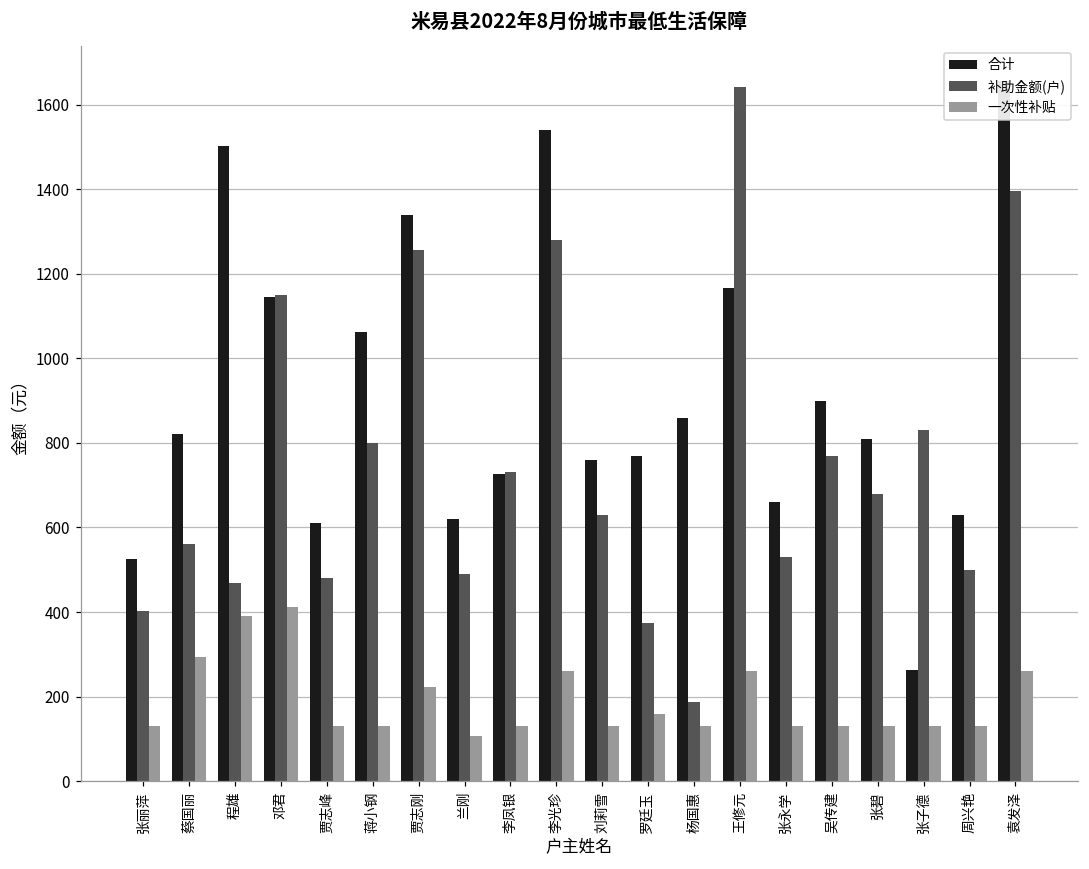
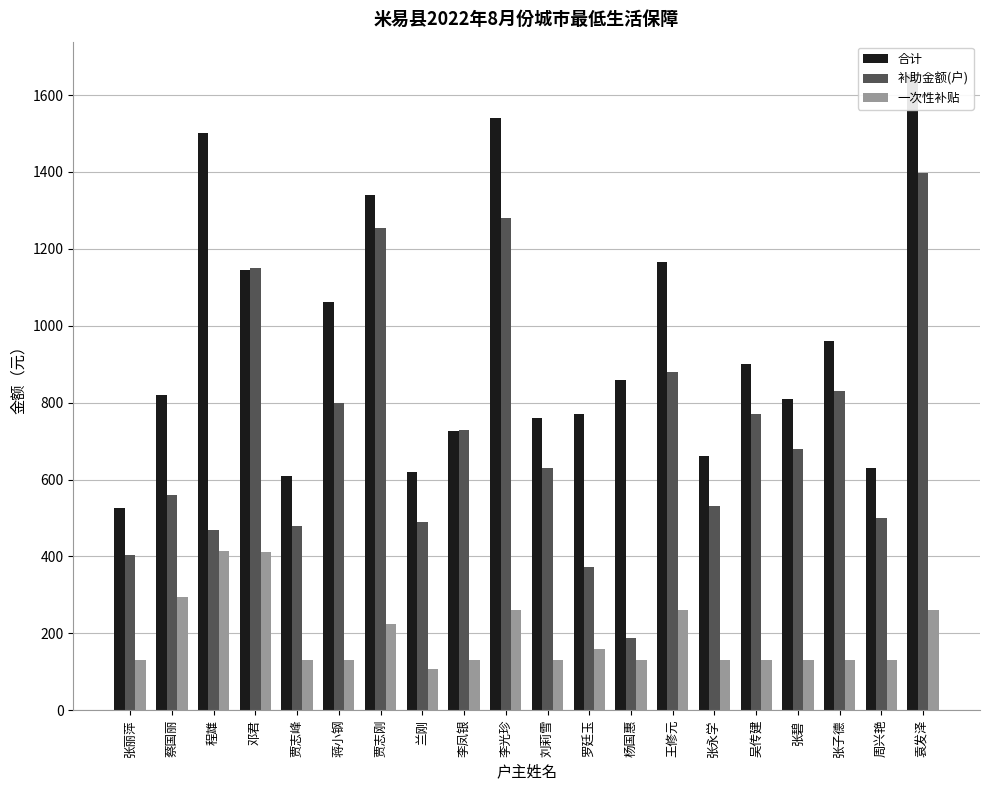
  {
    "合计": {
      "张丽萍": 530,
      "蔡国丽": 820,
      "程雄": 1500,
      "邓君": 1150,
      "贾志峰": 610,
      "蒋小钢": 1060,
      "贾志刚": 1340,
      "兰刚": 620,
      "李凤银": 730,
      "李光珍": 1540,
      "刘莉雪": 760,
      "罗廷玉": 770,
      "杨国惠": 860,
      "王修元": 1170,
      "张永学": 660,
      "吴传建": 900,
      "张碧": 810,
-     "张子德": 260,
+     "张子德": 960,
      "周兴艳": 630
    },
    "补助金额(户)": {
      "张丽萍": 400,
      "蔡国丽": 560,
      "程雄": 470,
      "邓君": 1150,
      "贾志峰": 480,
      "蒋小钢": 800,
      "贾志刚": 1260,
      "兰刚": 490,
      "李凤银": 730,
      "李光珍": 1280,
      "刘莉雪": 630,
      "罗廷玉": 370,
      "杨国惠": 190,
-     "王修元": 1640,
+     "王修元": 880,
      "张永学": 530,
      "吴传建": 770,
      "张碧": 680,
      "张子德": 830,
      "周兴艳": 500,
      "袁发泽": 1400
    },
    "一次性补贴": {
      "张丽萍": 130,
      "蔡国丽": 290,
-     "程雄": 390,
+     "程雄": 420,
      "邓君": 410,
      "贾志峰": 130,
      "蒋小钢": 130,
      "贾志刚": 220,
      "兰刚": 110,
      "李凤银": 130,
      "李光珍": 260,
      "刘莉雪": 130,
      "罗廷玉": 160,
      "杨国惠": 130,
      "王修元": 260,
      "张永学": 130,
      "吴传建": 130,
      "张碧": 130,
      "张子德": 130,
      "周兴艳": 130,
      "袁发泽": 260
    }
  }
